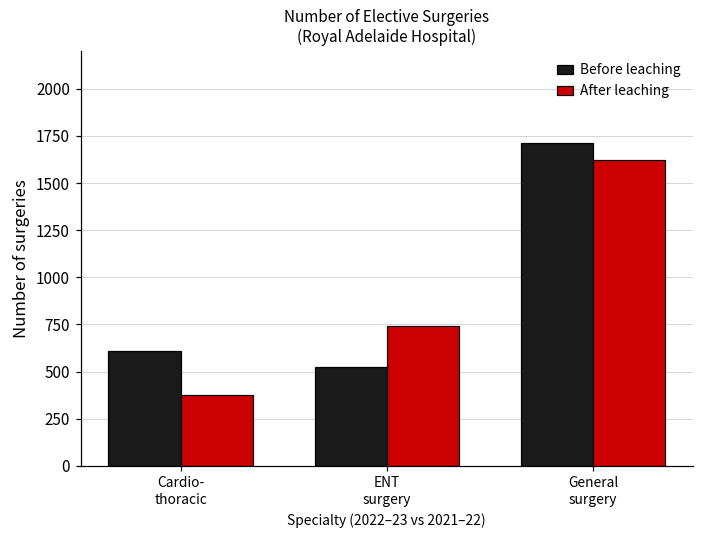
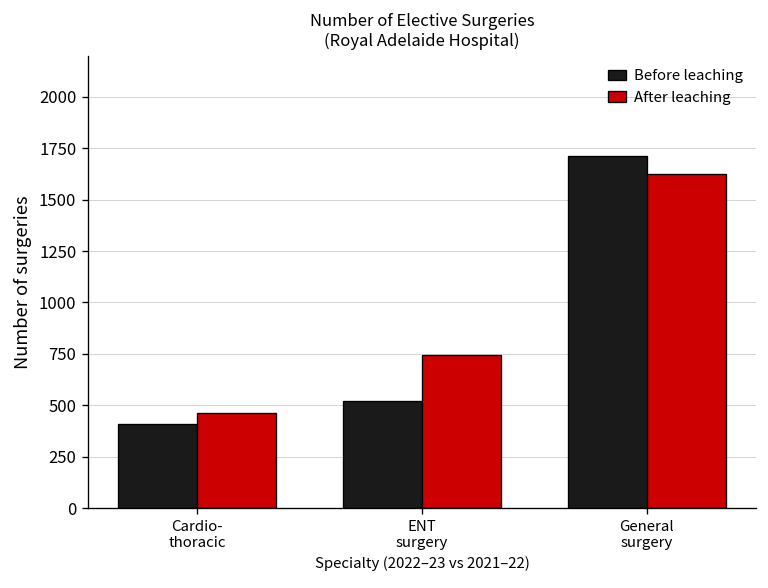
  {
    "Before leaching": {
-     "Cardio- thoracic": 610,
+     "Cardio- thoracic": 410,
      "ENT surgery": 520,
      "General surgery": 1710
    },
    "After leaching": {
-     "Cardio- thoracic": 380,
+     "Cardio- thoracic": 460,
      "ENT surgery": 740,
      "General surgery": 1620
    }
  }
